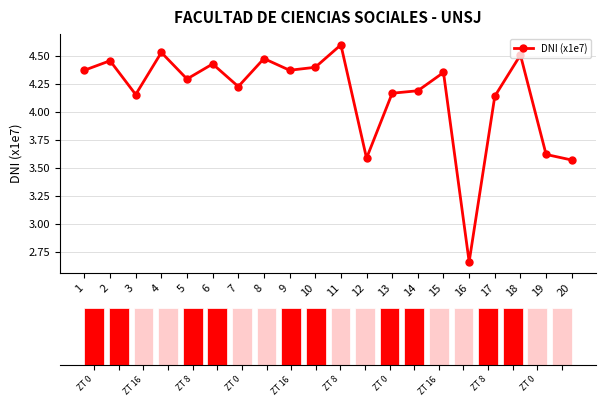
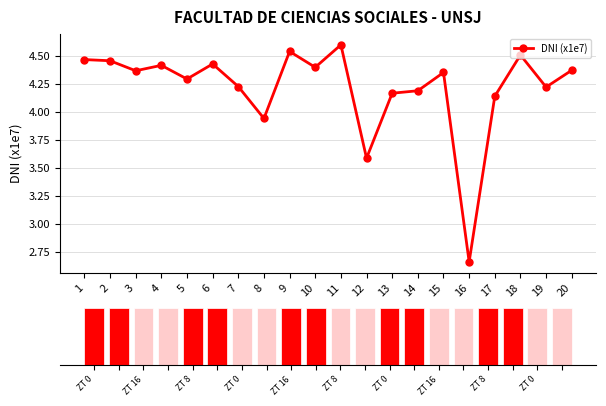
  {
    "FACULTAD DE CIENCIAS SOCIALES - UNSJ": {
-     "1": 4.37,
+     "1": 4.46,
      "2": 4.45,
-     "3": 4.15,
-     "4": 4.53,
+     "3": 4.36,
+     "4": 4.41,
      "5": 4.29,
      "6": 4.42,
      "7": 4.22,
-     "8": 4.47,
-     "9": 4.37,
+     "8": 3.94,
+     "9": 4.54,
      "10": 4.40,
      "11": 4.60,
      "12": 3.59,
      "13": 4.16,
      "14": 4.19,
      "15": 4.35,
      "16": 2.66,
      "17": 4.14,
-     "19": 3.62,
-     "20": 3.57
+     "19": 4.22,
+     "20": 4.37
    }
  }
